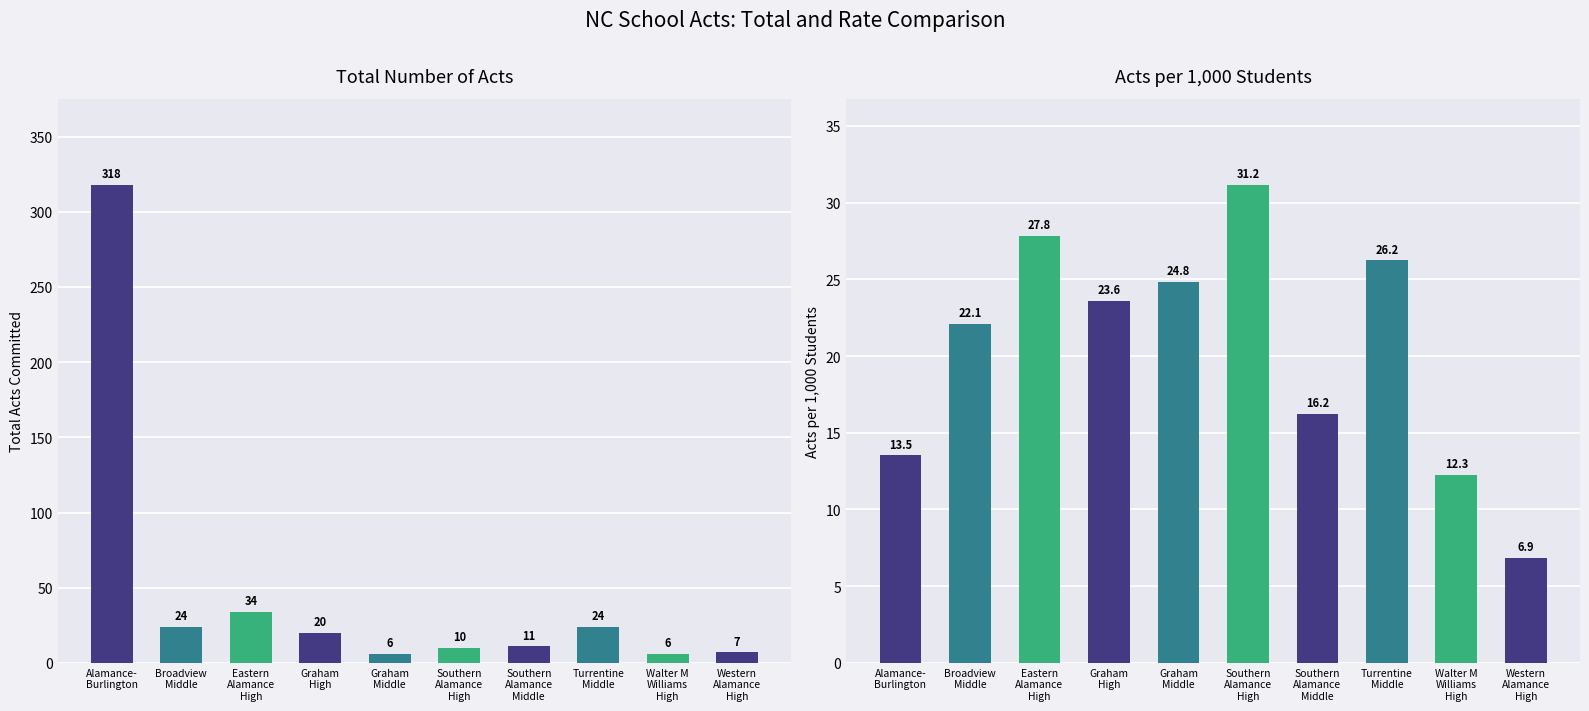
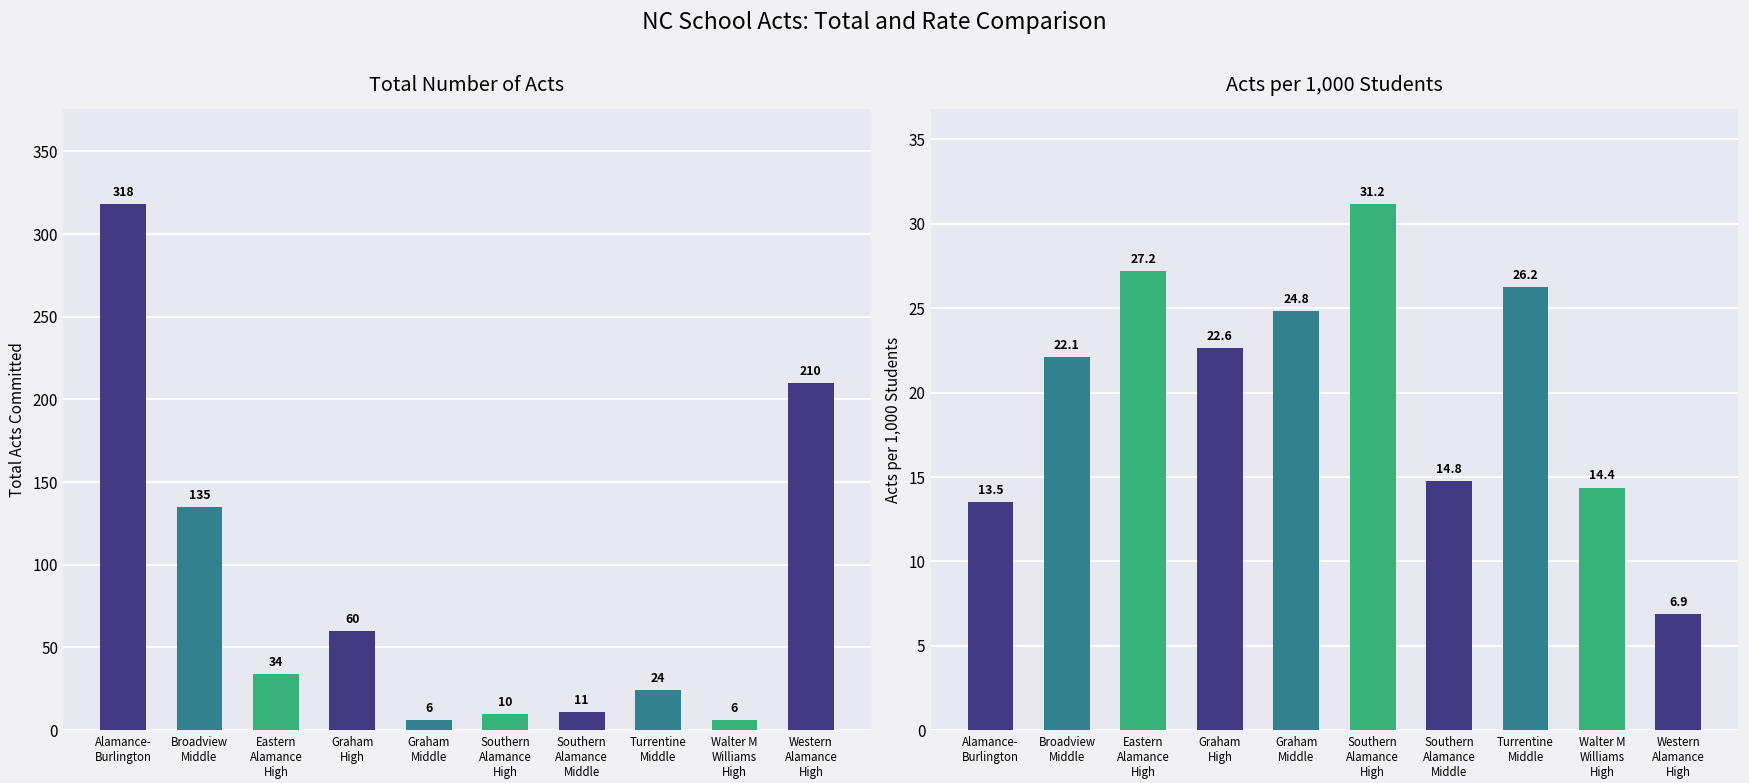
  {
    "Total Number of Acts": {
      "Alamance- Burlington": 318,
-     "Broadview Middle": 24,
+     "Broadview Middle": 135,
      "Eastern Alamance High": 34,
-     "Graham High": 20,
+     "Graham High": 60,
      "Graham Middle": 6,
      "Southern Alamance High": 10,
      "Southern Alamance Middle": 11,
      "Turrentine Middle": 24,
      "Walter M Williams High": 6,
-     "Western Alamance High": 7
+     "Western Alamance High": 210
    },
    "Acts per 1,000 Students": {
      "Alamance- Burlington": 13.5,
      "Broadview Middle": 22.1,
-     "Eastern Alamance High": 27.8,
-     "Graham High": 23.6,
+     "Eastern Alamance High": 27.2,
+     "Graham High": 22.6,
      "Graham Middle": 24.8,
      "Southern Alamance High": 31.2,
-     "Southern Alamance Middle": 16.2,
+     "Southern Alamance Middle": 14.8,
      "Turrentine Middle": 26.2,
-     "Walter M Williams High": 12.3,
+     "Walter M Williams High": 14.4,
      "Western Alamance High": 6.9
    }
  }
